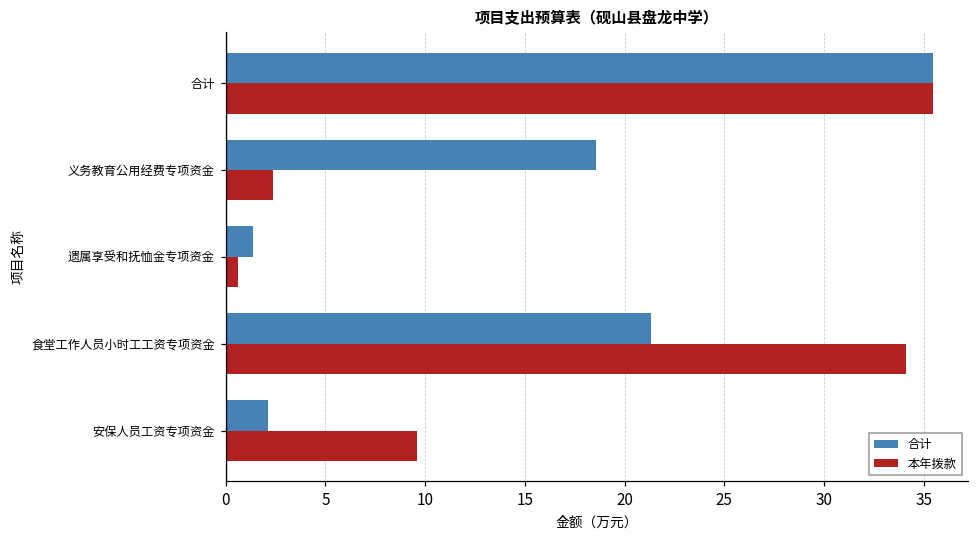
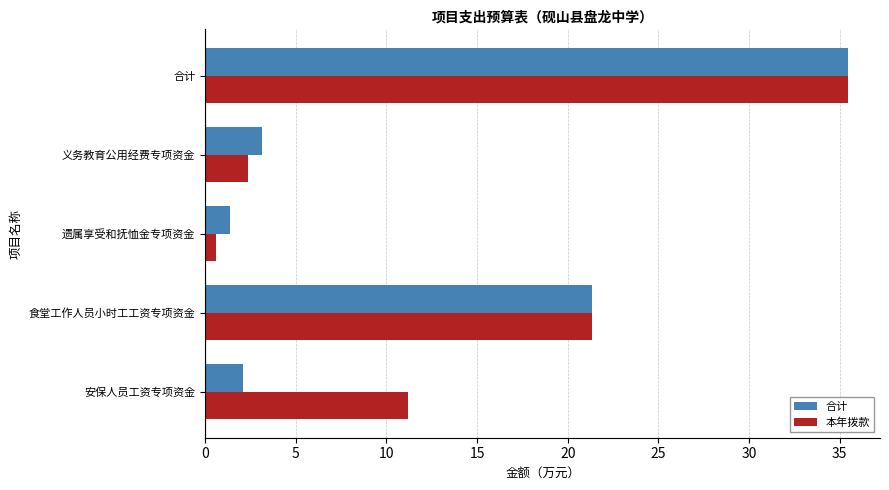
  {
    "合计": {
      "合计": 35.4,
-     "义务教育公用经费专项资金": 18.6,
+     "义务教育公用经费专项资金": 3.2,
      "遗属享受和抚恤金专项资金": 1.4,
      "食堂工作人员小时工工资专项资金": 21.3,
      "安保人员工资专项资金": 2.1
    },
    "本年拨款": {
      "合计": 35.4,
      "义务教育公用经费专项资金": 2.4,
      "遗属享受和抚恤金专项资金": 0.6,
-     "食堂工作人员小时工工资专项资金": 34.1,
-     "安保人员工资专项资金": 9.6
+     "食堂工作人员小时工工资专项资金": 21.3,
+     "安保人员工资专项资金": 11.2
    }
  }
